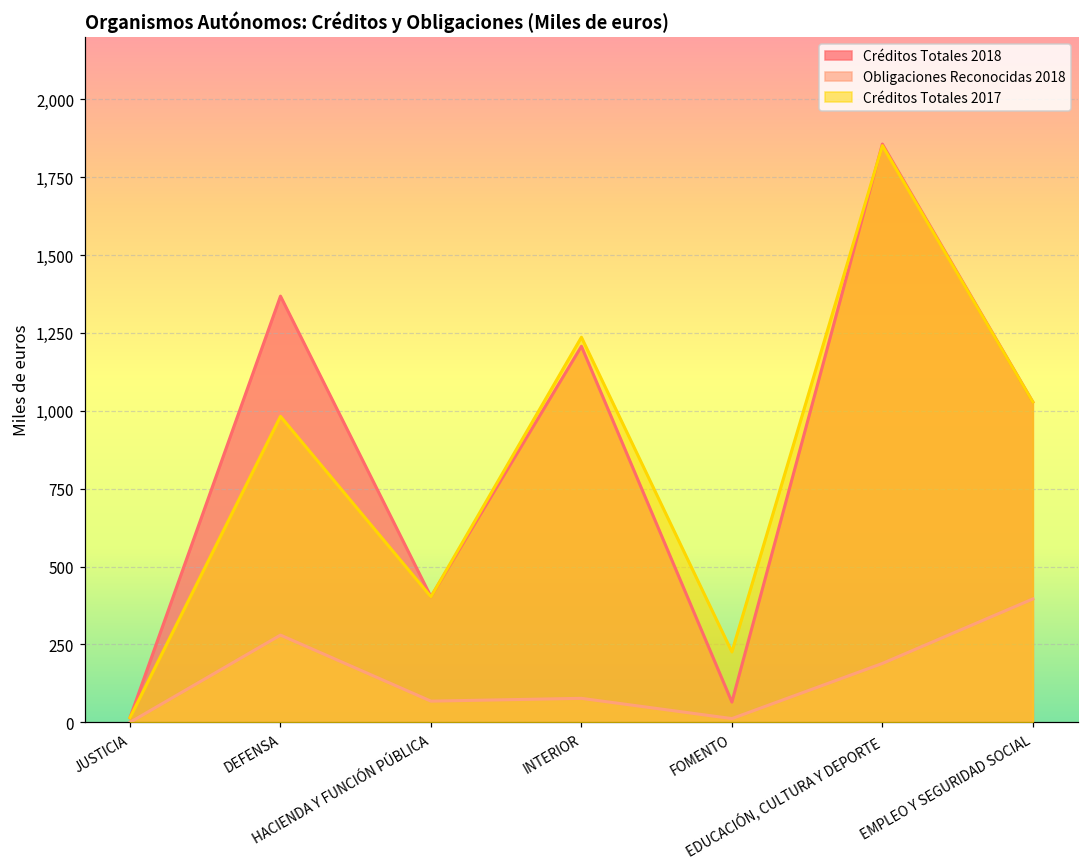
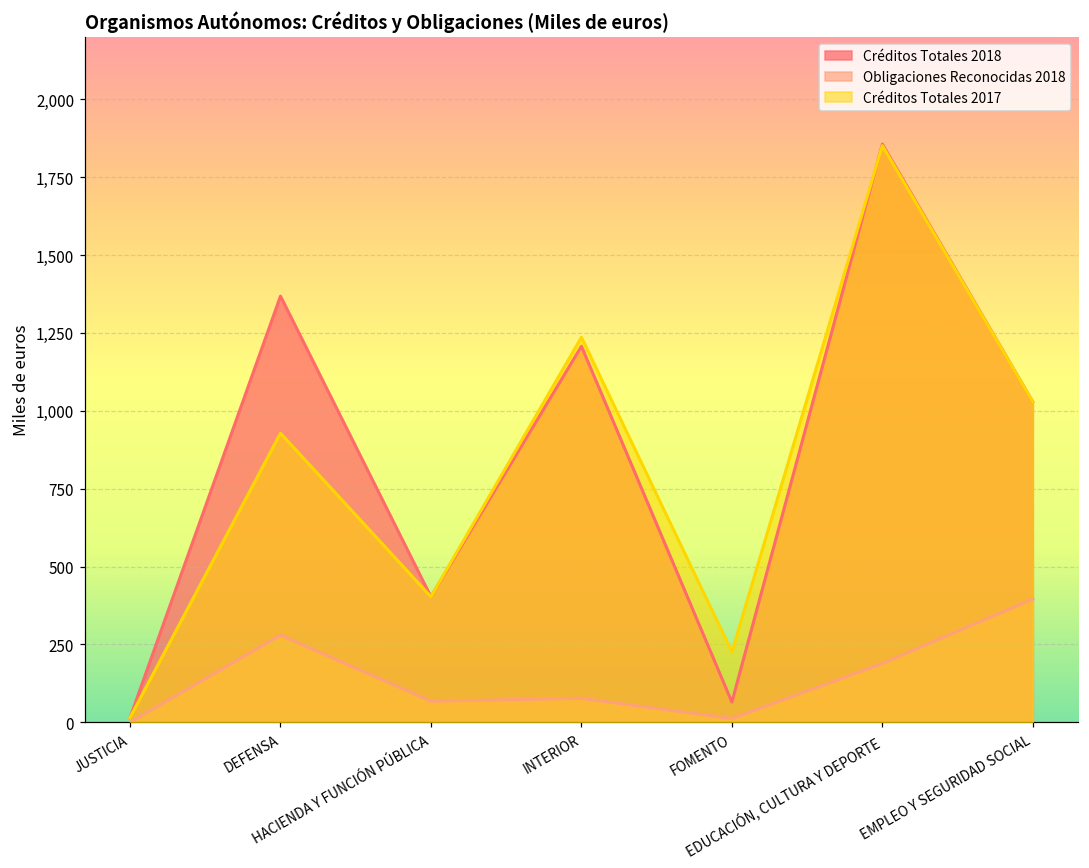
  {
    "Créditos Totales 2017": {
-     "DEFENSA": "980",
+     "DEFENSA": "930",
      "INTERIOR": "1,240",
      "FOMENTO": "230"
    }
  }
